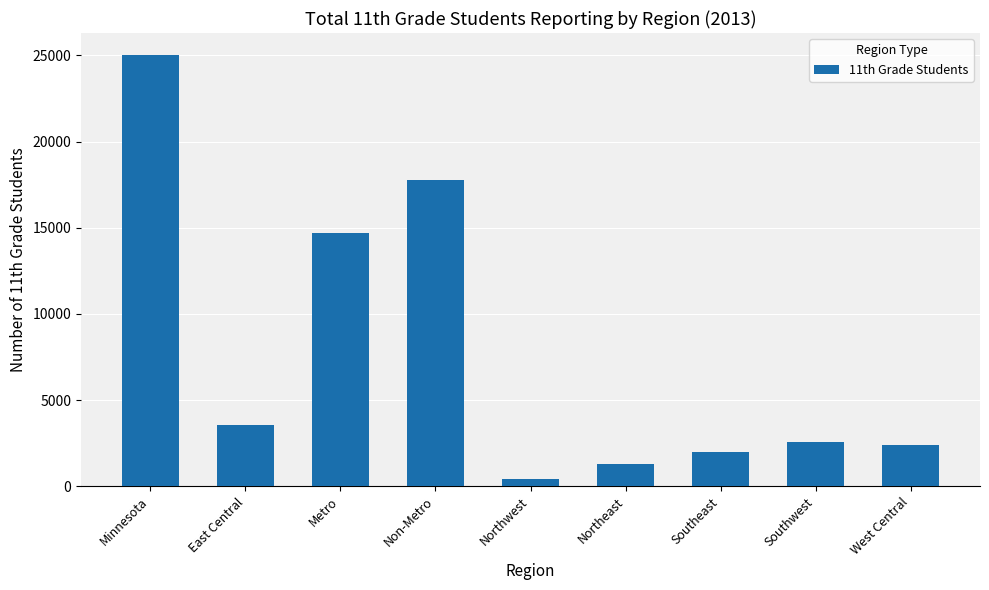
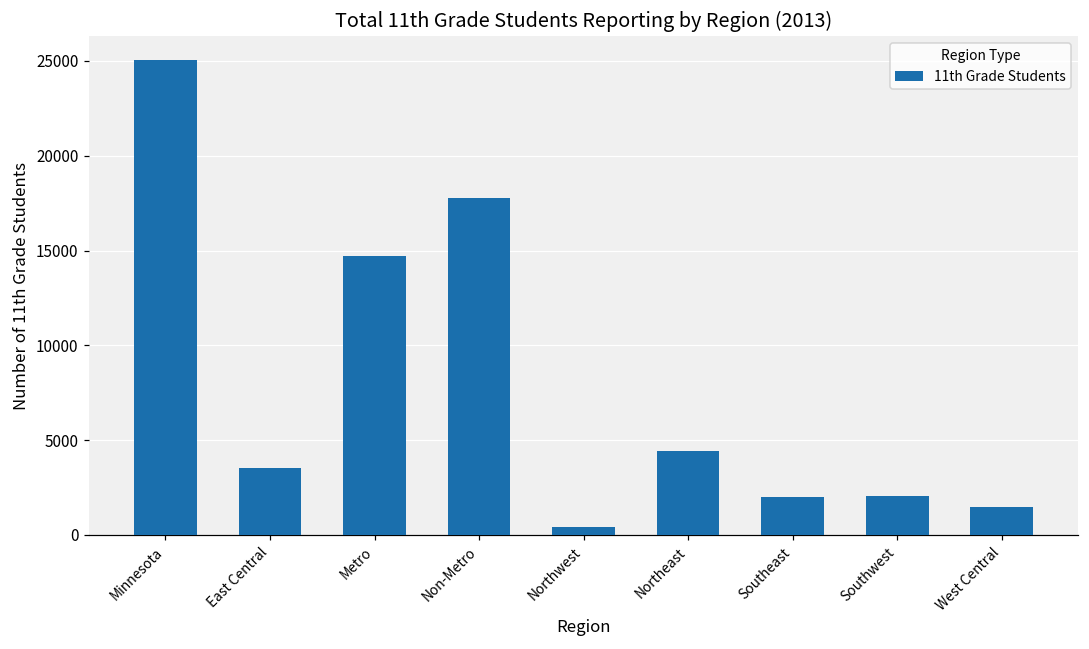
  {
    "Minnesota": 25000,
    "East Central": 3600,
    "Metro": 14700,
    "Non-Metro": 17800,
    "Northwest": 400,
-   "Northeast": 1300,
+   "Northeast": 4400,
    "Southeast": 2000,
-   "Southwest": 2600,
-   "West Central": 2400
+   "Southwest": 2100,
+   "West Central": 1500
  }
